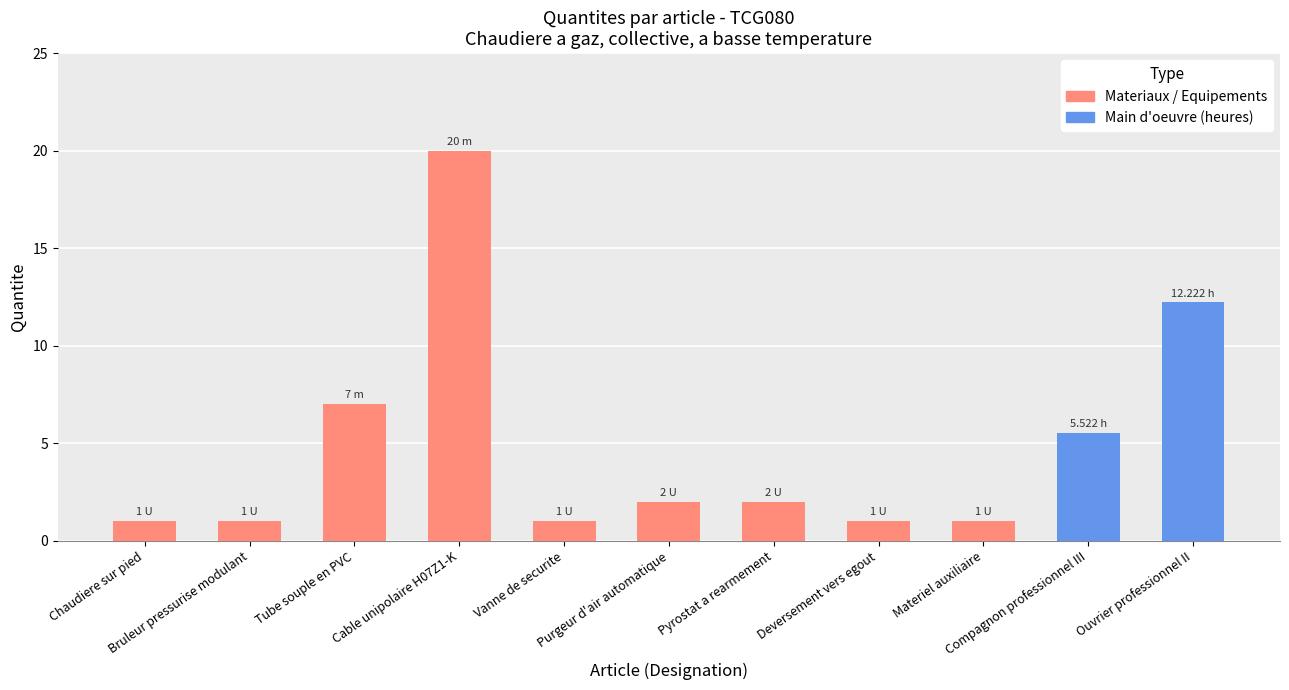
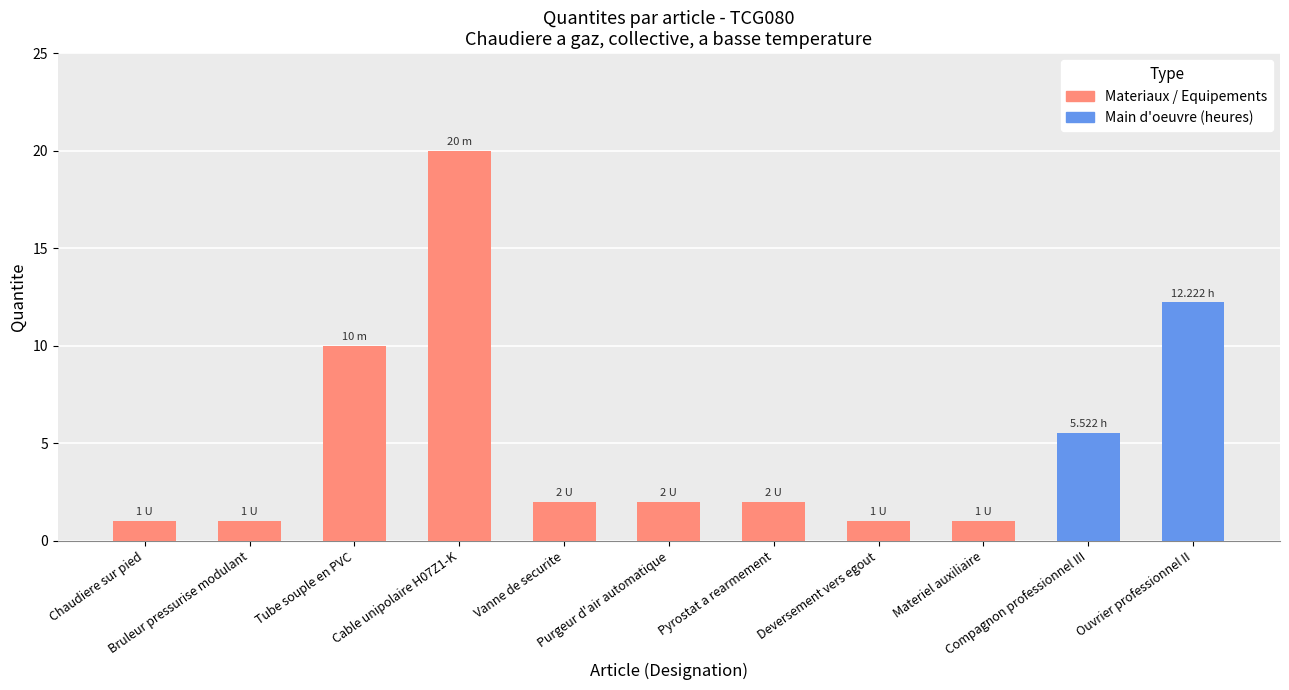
  {
    "Chaudiere sur pied": 1,
    "Bruleur pressurise modulant": 1,
-   "Tube souple en PVC": 7,
+   "Tube souple en PVC": 10,
    "Cable unipolaire H07Z1-K": 20,
-   "Vanne de securite": 1,
+   "Vanne de securite": 2,
    "Purgeur d'air automatique": 2,
    "Pyrostat a rearmement": 2,
    "Deversement vers egout": 1,
    "Materiel auxiliaire": 1,
    "Compagnon professionnel III": 5.522,
    "Ouvrier professionnel II": 12.222
  }
